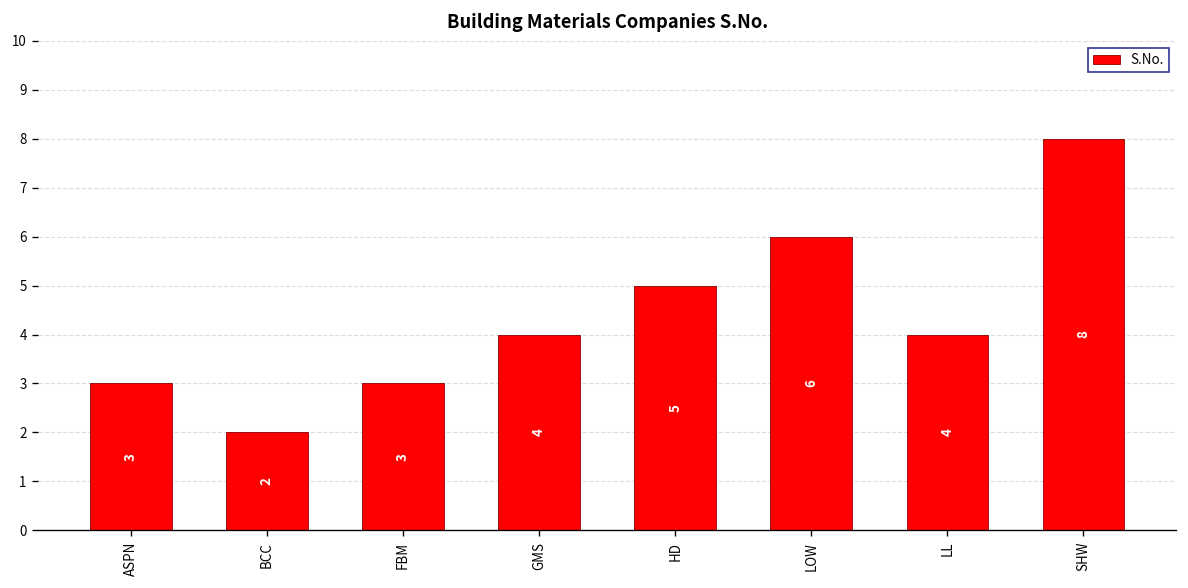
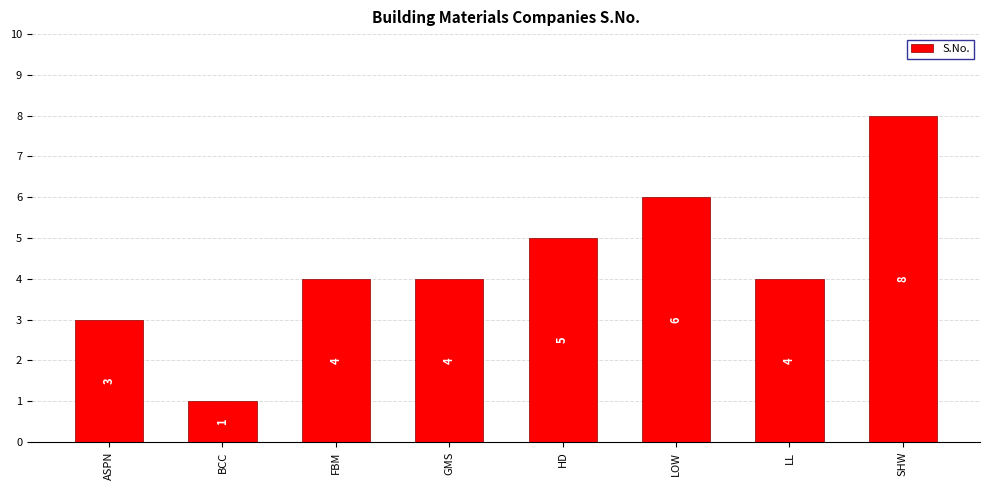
  {
    "ASPN": 3,
-   "BCC": 2,
-   "FBM": 3,
+   "BCC": 1,
+   "FBM": 4,
    "GMS": 4,
    "HD": 5,
    "LOW": 6,
    "LL": 4,
    "SHW": 8
  }
